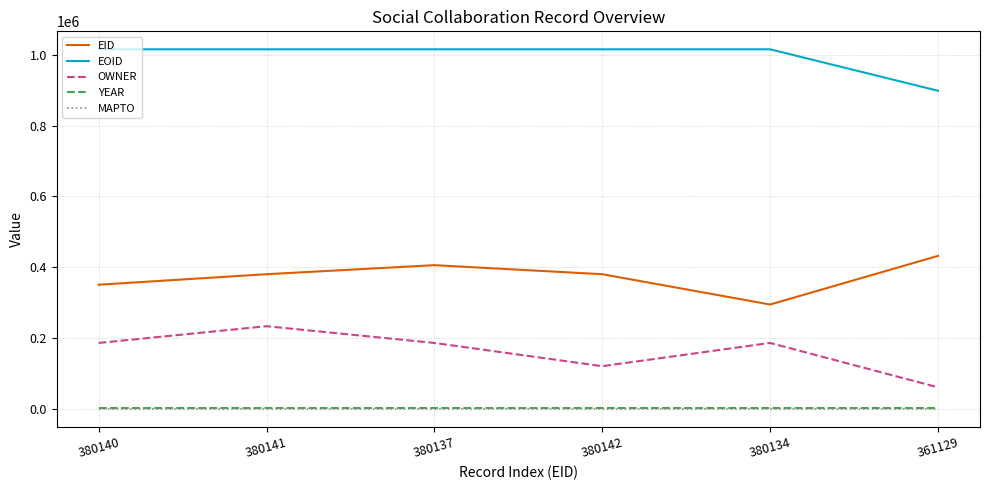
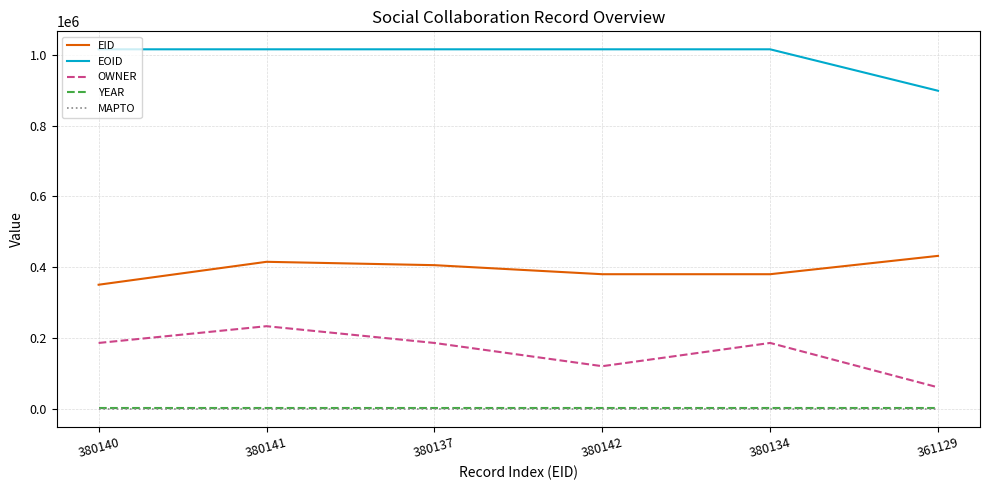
  {
    "EID": {
      "380140": 350000,
-     "380141": 380000,
+     "380141": 420000,
      "380137": 410000,
      "380142": 380000,
-     "380134": 290000,
+     "380134": 380000,
      "361129": 430000
    },
    "EOID": {
      "380141": 1020000,
      "380137": 1020000,
      "380142": 1020000,
      "380134": 1020000,
      "361129": 900000
    },
    "OWNER": {
      "380140": 190000,
      "380141": 230000,
      "380137": 190000,
      "380142": 120000,
      "380134": 190000,
      "361129": 60000
    }
  }
